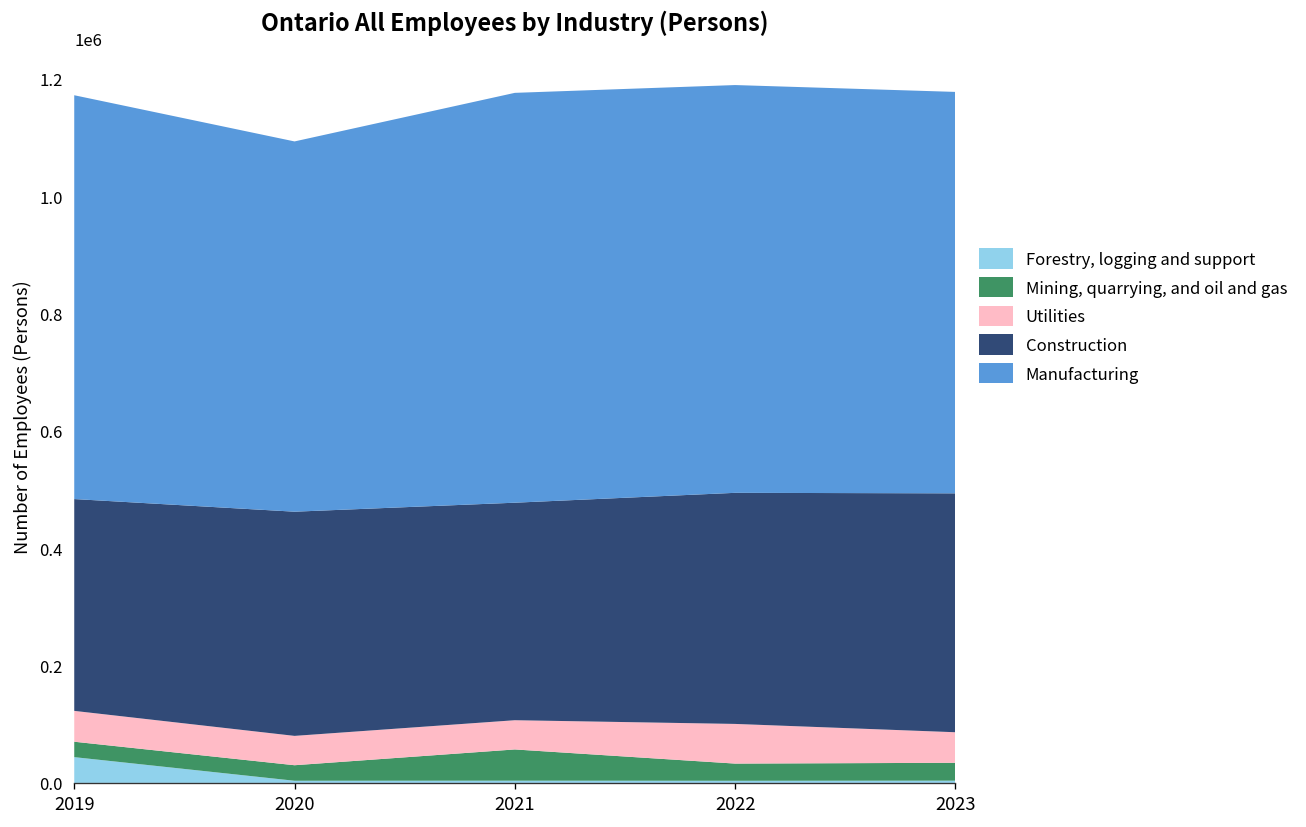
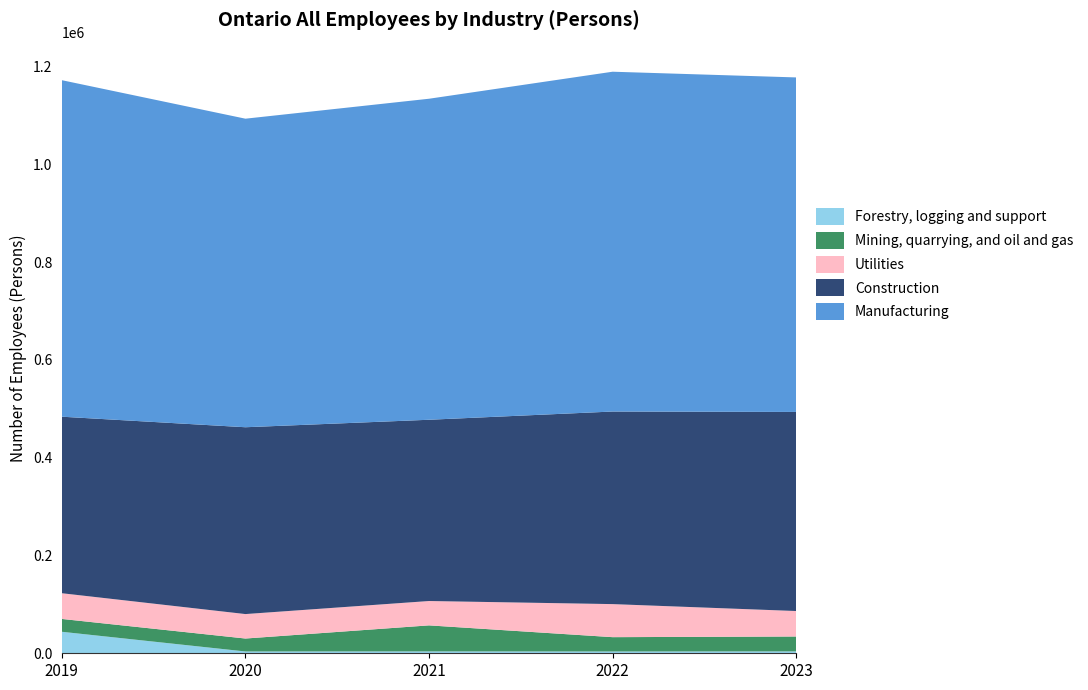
  {
    "Forestry, logging and support": {
      "2019": 40000
    },
    "Mining, quarrying, and oil and gas": {
      "2019": 30000,
      "2020": 30000,
      "2021": 50000,
      "2022": 30000,
      "2023": 30000
    },
    "Utilities": {
      "2019": 50000,
      "2020": 50000,
      "2021": 50000,
      "2022": 70000,
      "2023": 50000
    },
    "Construction": {
      "2019": 360000,
      "2020": 380000,
      "2021": 370000,
      "2022": 390000,
      "2023": 410000
    },
    "Manufacturing": {
      "2019": 690000,
      "2020": 630000,
-     "2021": 700000,
+     "2021": 660000,
      "2022": 690000,
      "2023": 680000
    }
  }
